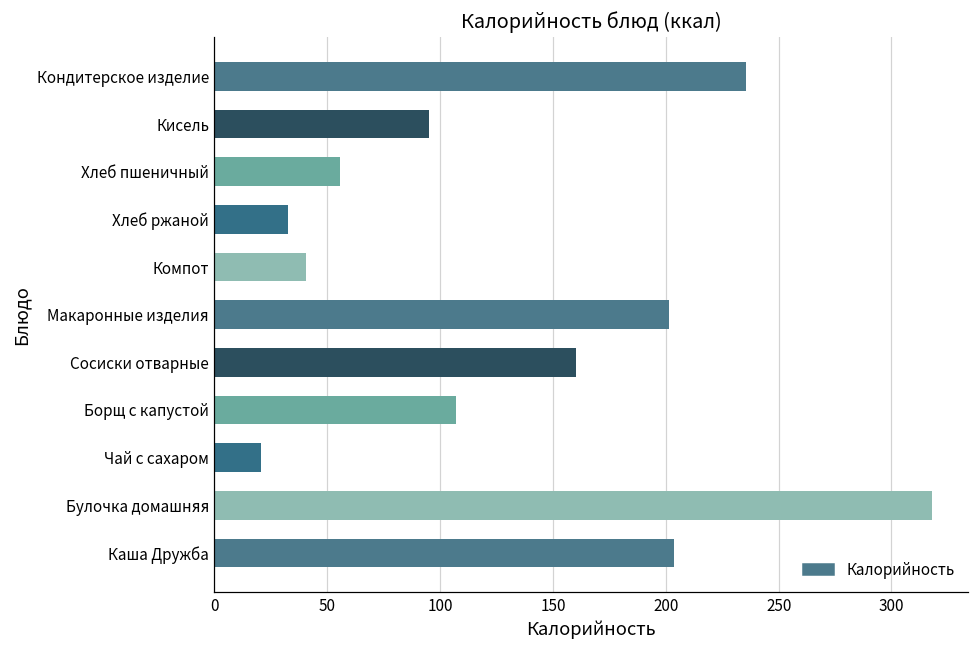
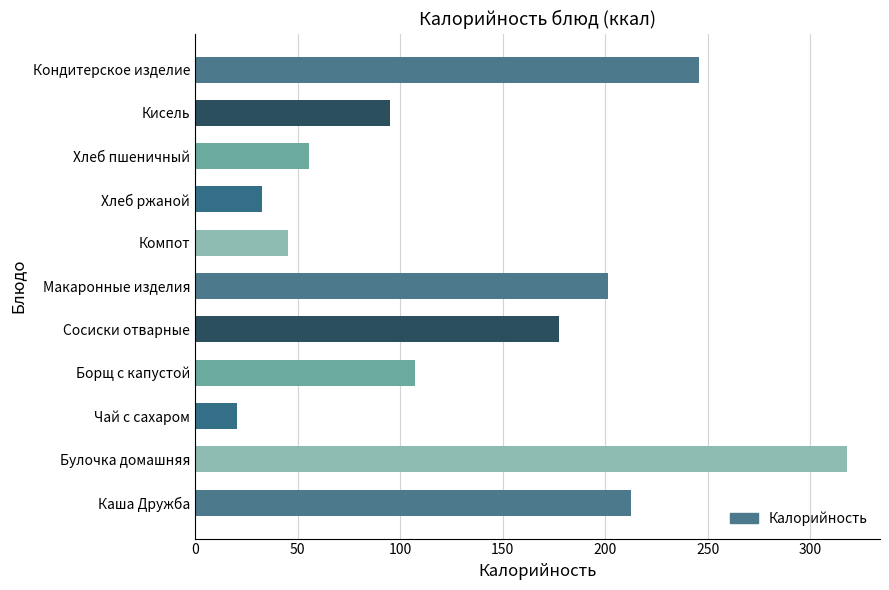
  {
-   "Кондитерское изделие": 235,
+   "Кондитерское изделие": 246,
    "Кисель": 95,
    "Хлеб пшеничный": 56,
    "Хлеб ржаной": 33,
-   "Компот": 40,
+   "Компот": 45,
    "Макаронные изделия": 201,
-   "Сосиски отварные": 160,
+   "Сосиски отварные": 177,
    "Борщ с капустой": 107,
    "Чай с сахаром": 21,
    "Булочка домашняя": 318,
-   "Каша Дружба": 204
+   "Каша Дружба": 213
  }
